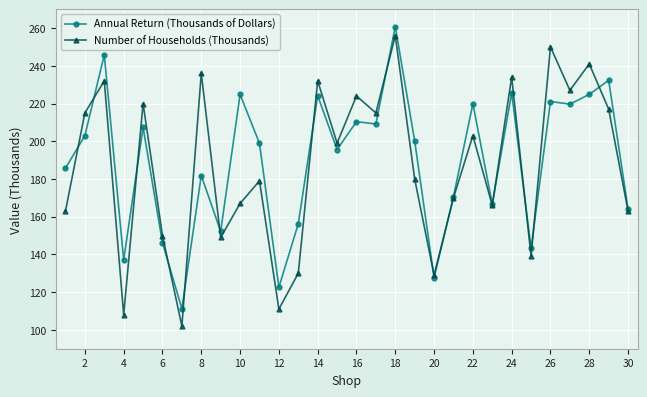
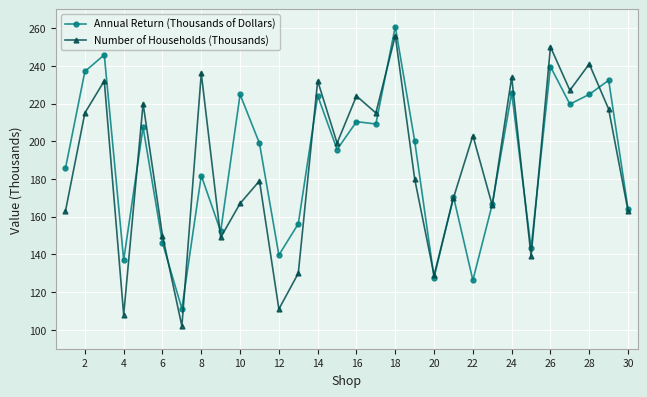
  {
    "Annual Return (Thousands of Dollars)": {
-     "2": 203,
+     "2": 237,
      "4": 137,
      "6": 146,
      "8": 182,
      "10": 225,
-     "12": 123,
+     "12": 140,
      "14": 224,
      "16": 210,
      "18": 261,
      "20": 128,
-     "22": 220,
+     "22": 126,
      "24": 226,
-     "26": 221,
+     "26": 240,
      "28": 225
    },
    "Number of Households (Thousands)": {
      "2": 215,
      "4": 108,
      "6": 150,
      "8": 236,
      "10": 167,
      "12": 111,
      "14": 232,
      "16": 224,
      "18": 256,
      "20": 129,
      "22": 203,
      "24": 234,
      "26": 250,
      "28": 241
    }
  }
